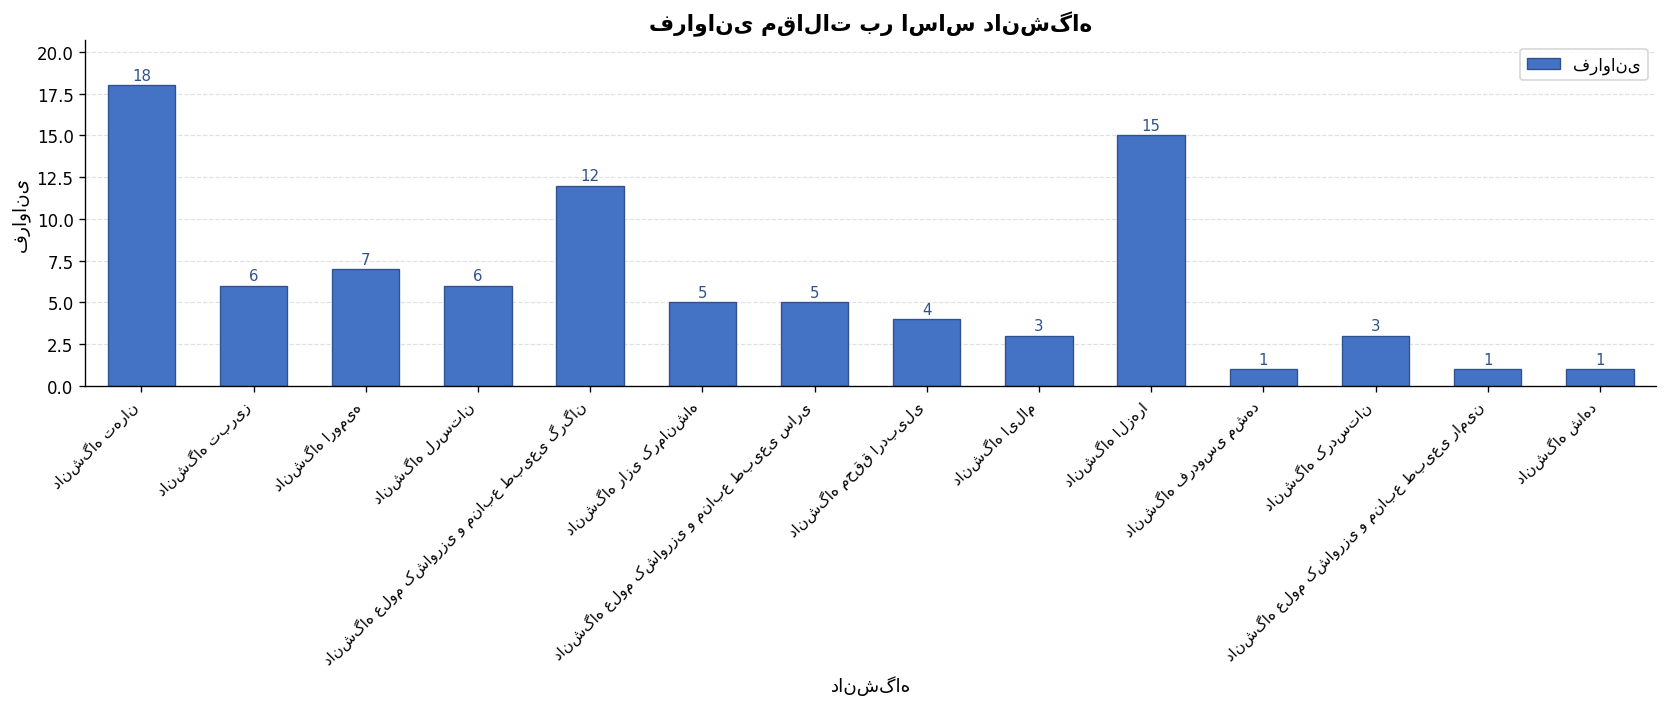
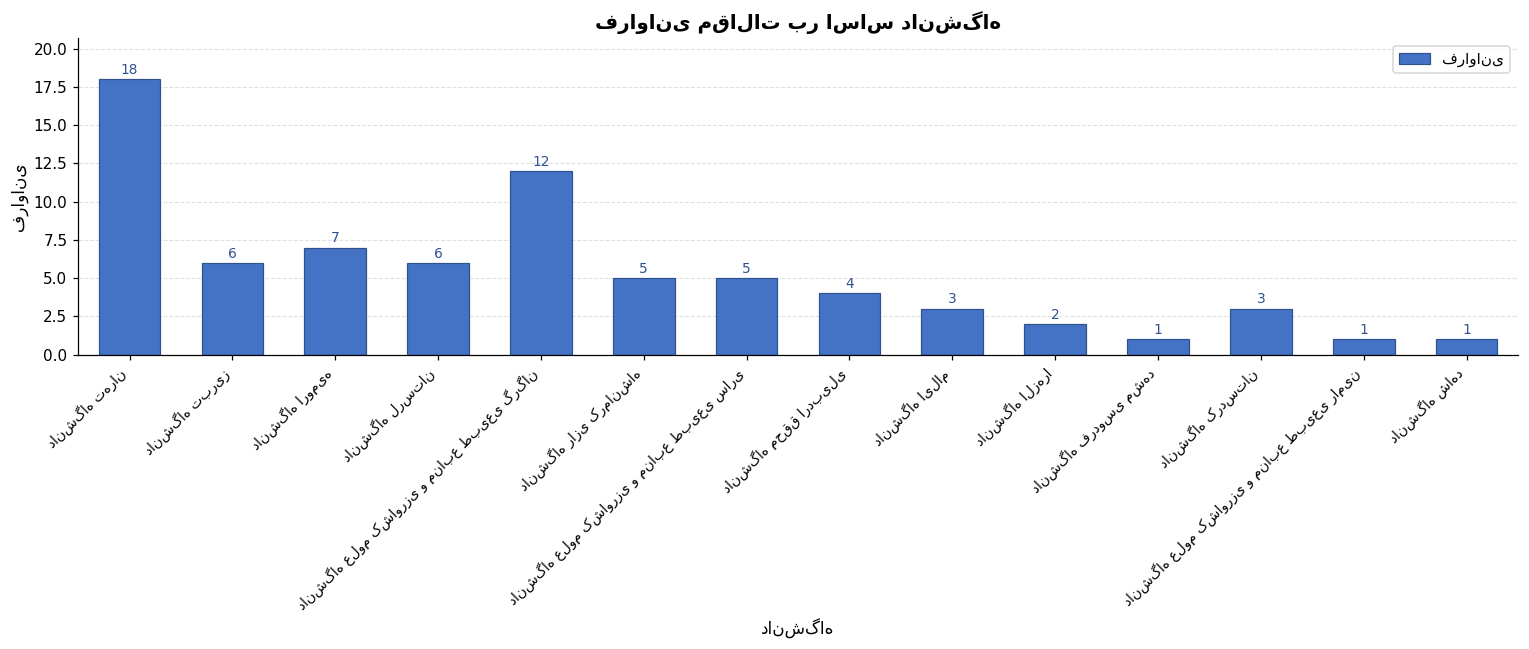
  {
    "دانشگاه تهران": 18,
    "دانشگاه تبریز": 6,
    "دانشگاه ارومیه": 7,
    "دانشگاه لرستان": 6,
    "دانشگاه علوم کشاورزی و منابع طبیعی گرگان": 12,
    "دانشگاه رازی کرمانشاه": 5,
    "دانشگاه علوم کشاورزی و منابع طبیعی ساری": 5,
    "دانشگاه محقق اردبیلی": 4,
    "دانشگاه ایلام": 3,
-   "دانشگاه الزهرا": 15,
+   "دانشگاه الزهرا": 2,
    "دانشگاه فردوسی مشهد": 1,
    "دانشگاه کردستان": 3,
    "دانشگاه علوم کشاورزی و منابع طبیعی رامین": 1,
    "دانشگاه شاهد": 1
  }
